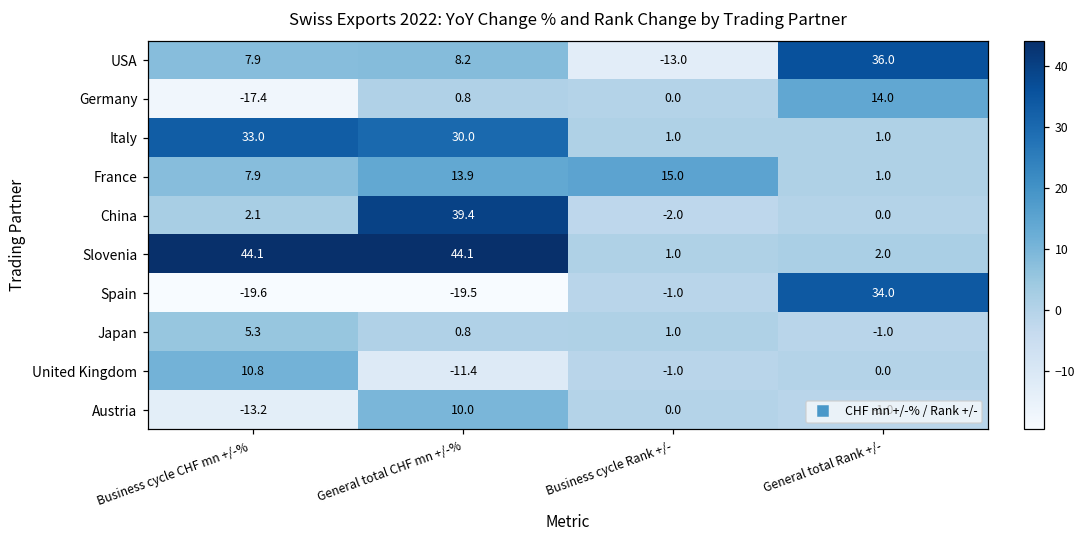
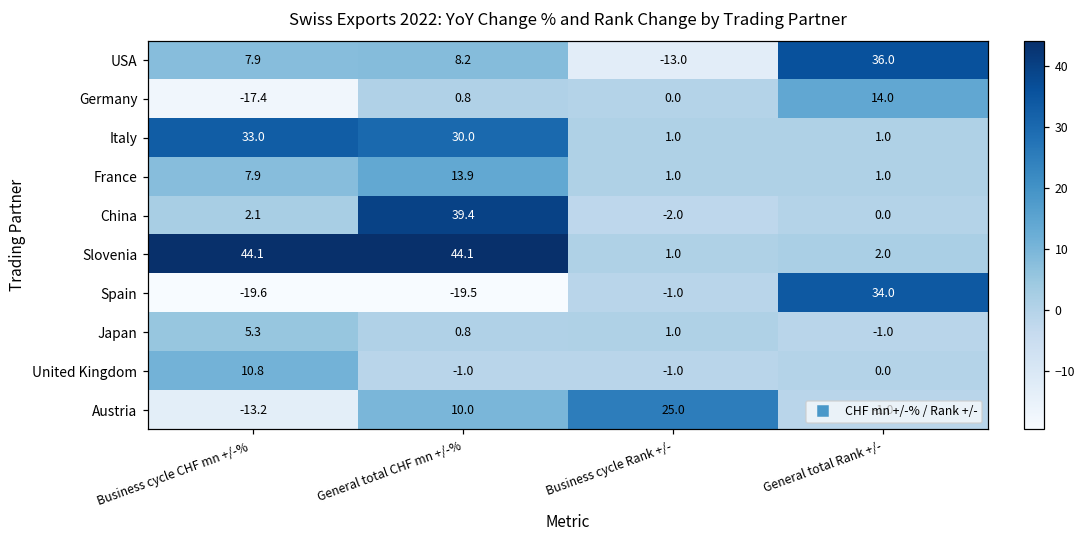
  {
    "USA": {
      "Business cycle CHF mn +/-%": 7.9,
      "General total CHF mn +/-%": 8.2,
      "Business cycle Rank +/-": -13.0,
      "General total Rank +/-": 36.0
    },
    "Germany": {
      "Business cycle CHF mn +/-%": -17.4,
      "General total CHF mn +/-%": 0.8,
      "Business cycle Rank +/-": 0.0,
      "General total Rank +/-": 14.0
    },
    "Italy": {
      "Business cycle CHF mn +/-%": 33.0,
      "General total CHF mn +/-%": 30.0,
      "Business cycle Rank +/-": 1.0,
      "General total Rank +/-": 1.0
    },
    "France": {
      "Business cycle CHF mn +/-%": 7.9,
      "General total CHF mn +/-%": 13.9,
-     "Business cycle Rank +/-": 15.0,
+     "Business cycle Rank +/-": 1.0,
      "General total Rank +/-": 1.0
    },
    "China": {
      "Business cycle CHF mn +/-%": 2.1,
      "General total CHF mn +/-%": 39.4,
      "Business cycle Rank +/-": -2.0,
      "General total Rank +/-": 0.0
    },
    "Slovenia": {
      "Business cycle CHF mn +/-%": 44.1,
      "General total CHF mn +/-%": 44.1,
      "Business cycle Rank +/-": 1.0,
      "General total Rank +/-": 2.0
    },
    "Spain": {
      "Business cycle CHF mn +/-%": -19.6,
      "General total CHF mn +/-%": -19.5,
      "Business cycle Rank +/-": -1.0,
      "General total Rank +/-": 34.0
    },
    "Japan": {
      "Business cycle CHF mn +/-%": 5.3,
      "General total CHF mn +/-%": 0.8,
      "Business cycle Rank +/-": 1.0,
      "General total Rank +/-": -1.0
    },
    "United Kingdom": {
      "Business cycle CHF mn +/-%": 10.8,
-     "General total CHF mn +/-%": -11.4,
+     "General total CHF mn +/-%": -1.0,
      "Business cycle Rank +/-": -1.0,
      "General total Rank +/-": 0.0
    },
    "Austria": {
      "Business cycle CHF mn +/-%": -13.2,
      "General total CHF mn +/-%": 10.0,
-     "Business cycle Rank +/-": 0.0
+     "Business cycle Rank +/-": 25.0
    }
  }
